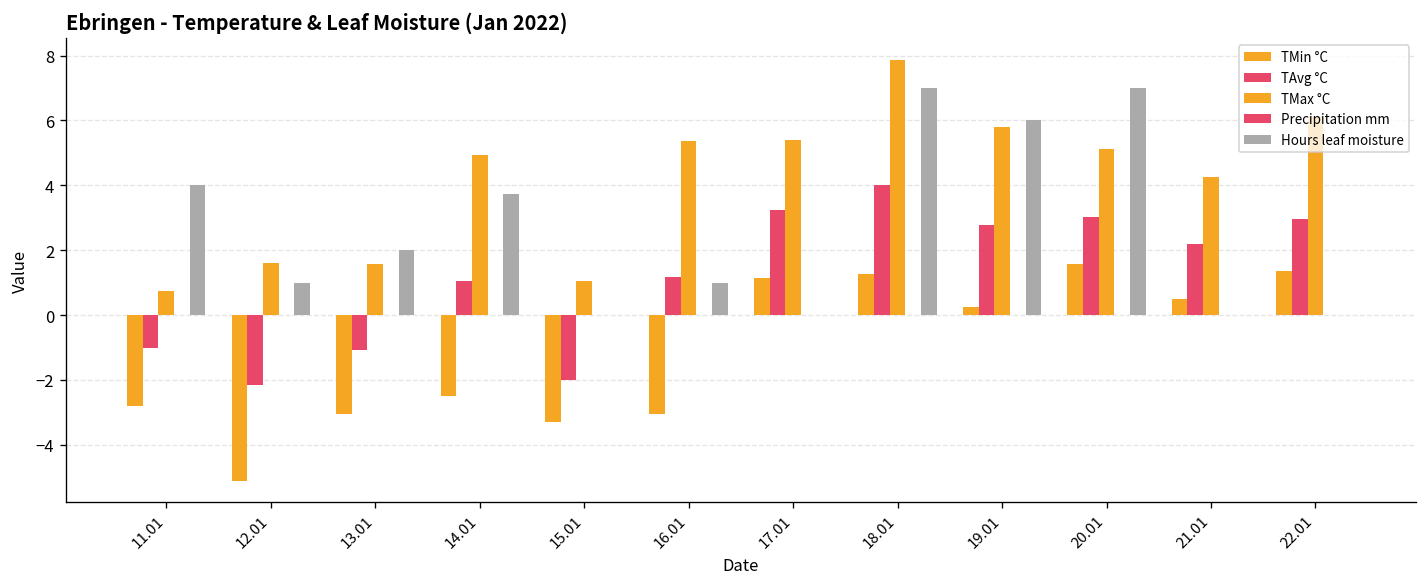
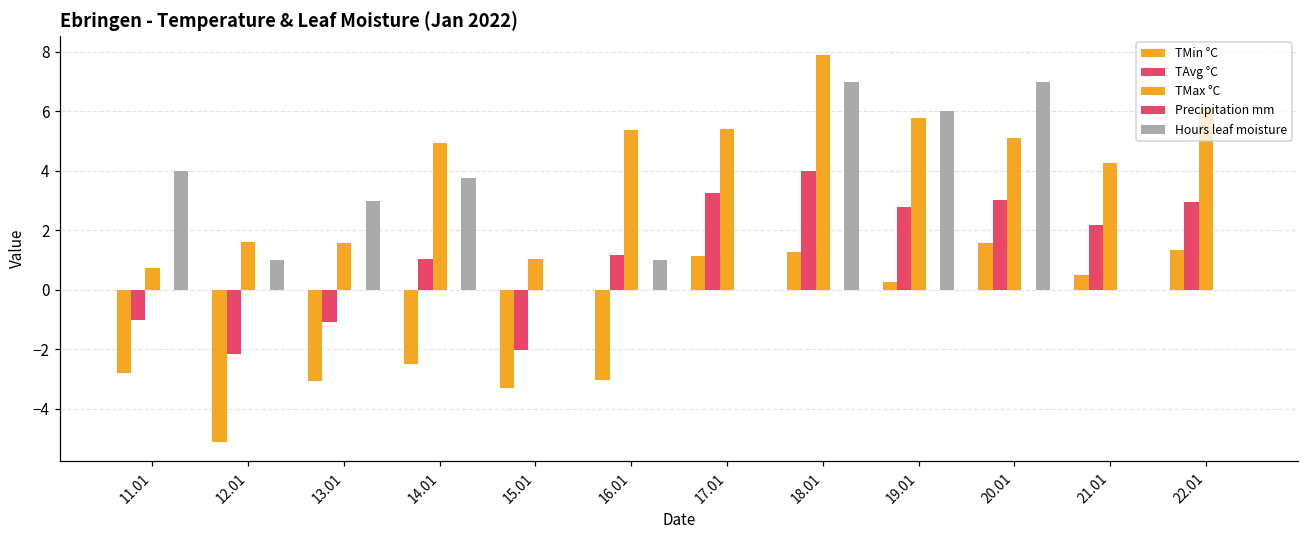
  {
    "Hours leaf moisture": {
      "11.01": 4,
      "12.01": 1,
-     "13.01": 2,
+     "13.01": 3,
      "14.01": 3.7,
      "15.01": 0,
      "16.01": 1,
      "17.01": 0,
      "18.01": 7,
      "19.01": 6,
      "20.01": 7,
      "21.01": 0,
      "22.01": 0
    }
  }
